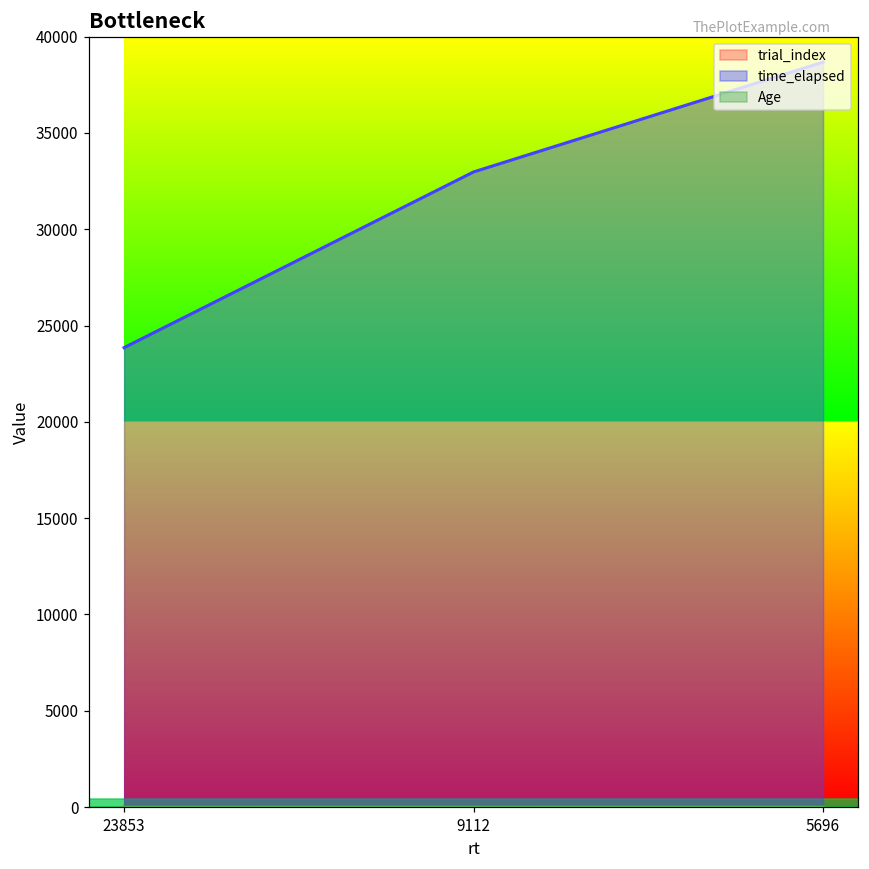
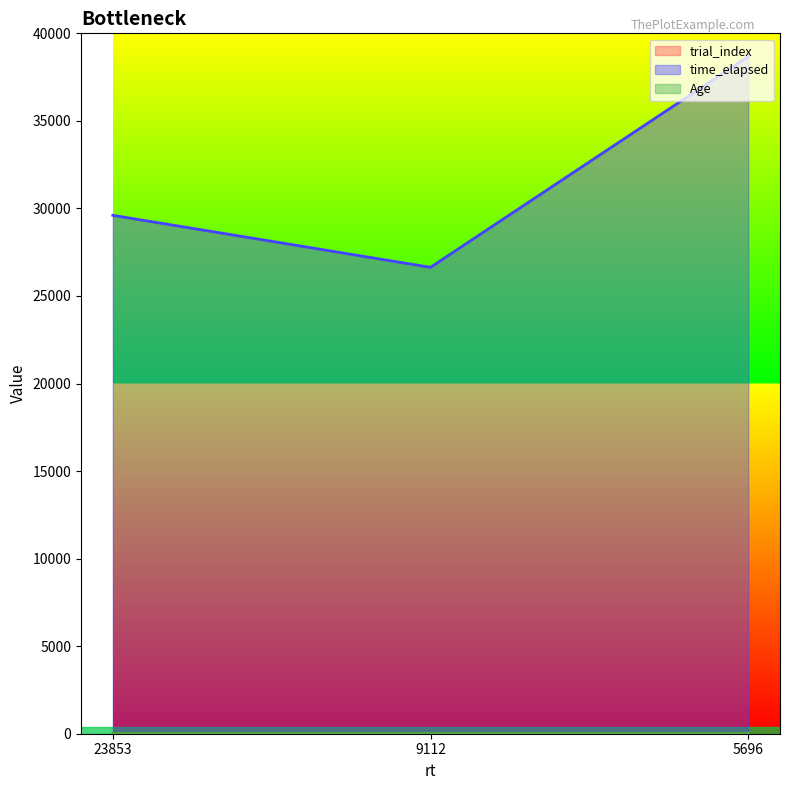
  {
    "time_elapsed": {
-     "23853": 23900,
-     "9112": 33000
+     "23853": 29600,
+     "9112": 26600
    }
  }
